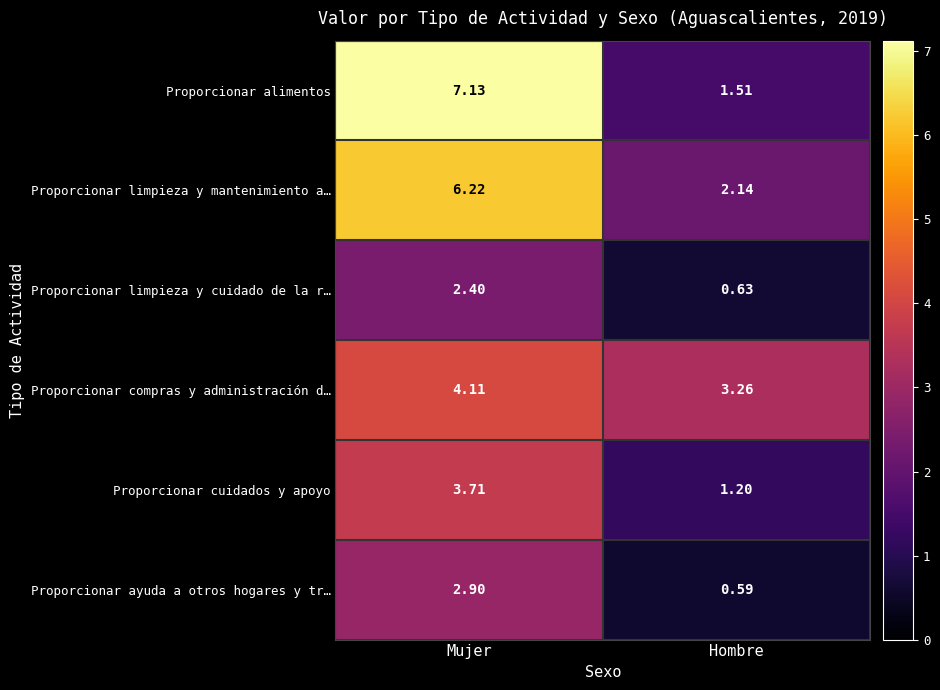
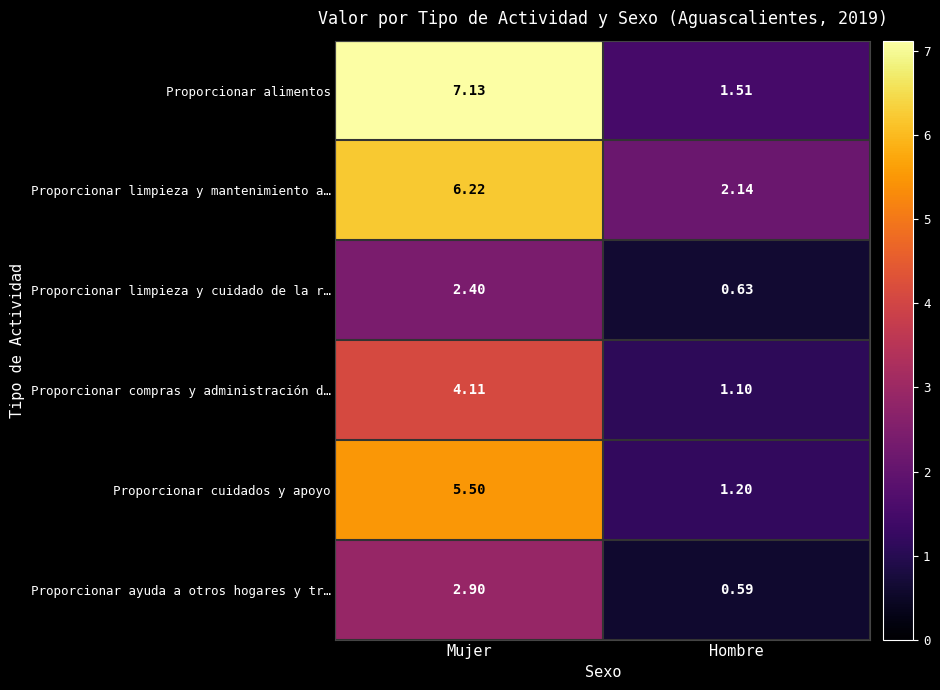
  {
    "Proporcionar alimentos": {
      "Mujer": 7.13,
      "Hombre": 1.51
    },
    "Proporcionar limpieza y mantenimiento a…": {
      "Mujer": 6.22,
      "Hombre": 2.14
    },
    "Proporcionar limpieza y cuidado de la r…": {
      "Mujer": 2.40,
      "Hombre": 0.63
    },
    "Proporcionar compras y administración d…": {
      "Mujer": 4.11,
-     "Hombre": 3.26
+     "Hombre": 1.10
    },
    "Proporcionar cuidados y apoyo": {
-     "Mujer": 3.71,
+     "Mujer": 5.50,
      "Hombre": 1.20
    },
    "Proporcionar ayuda a otros hogares y tr…": {
      "Mujer": 2.90,
      "Hombre": 0.59
    }
  }
